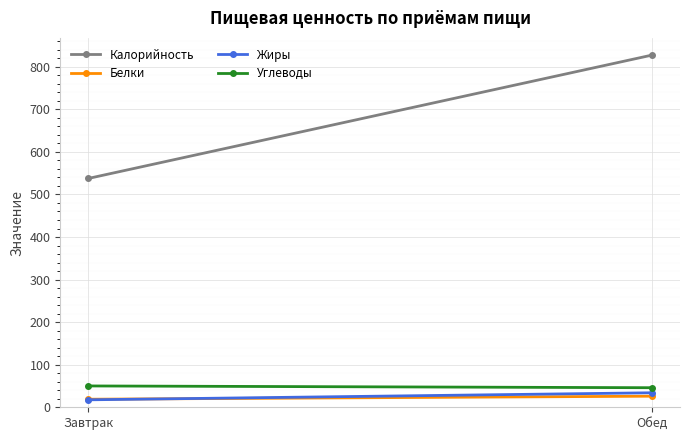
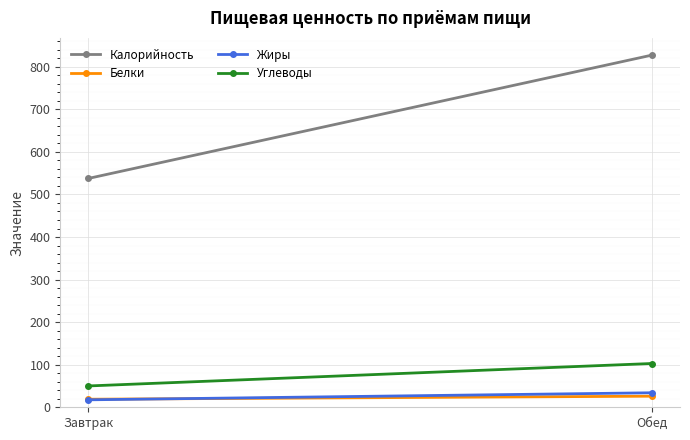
  {
    "Калорийность": {
      "Завтрак": 540,
      "Обед": 830
    },
    "Белки": {
      "Обед": 30
    },
    "Жиры": {
      "Обед": 30
    },
    "Углеводы": {
      "Завтрак": 50,
-     "Обед": 50
+     "Обед": 100
    }
  }
